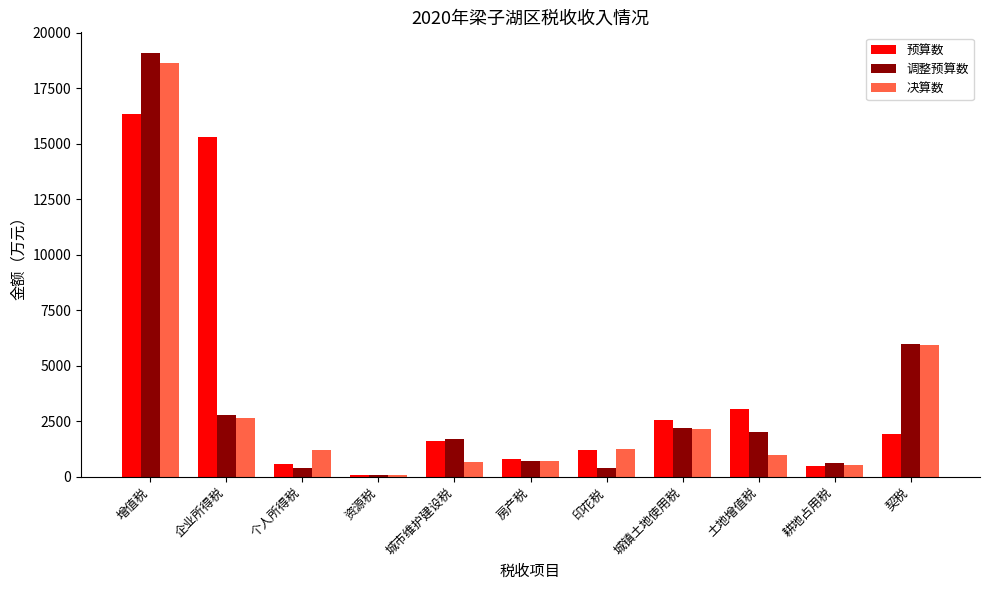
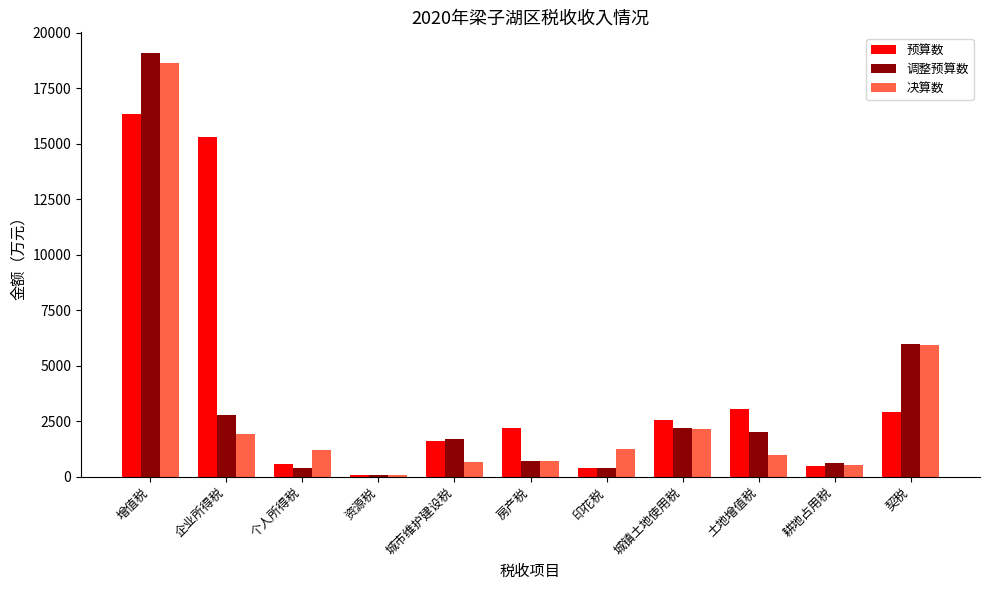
  {
    "预算数": {
      "增值税": 16400,
      "企业所得税": 15300,
      "个人所得税": 600,
      "城市维护建设税": 1600,
-     "房产税": 800,
-     "印花税": 1200,
+     "房产税": 2200,
+     "印花税": 400,
      "城镇土地使用税": 2600,
      "土地增值税": 3100,
      "耕地占用税": 500,
-     "契税": 1900
+     "契税": 2900
    },
    "调整预算数": {
      "增值税": 19100,
      "企业所得税": 2800,
      "个人所得税": 400,
      "城市维护建设税": 1700,
      "房产税": 700,
      "印花税": 400,
      "城镇土地使用税": 2200,
      "土地增值税": 2000,
      "耕地占用税": 600,
      "契税": 6000
    },
    "决算数": {
      "增值税": 18600,
-     "企业所得税": 2600,
+     "企业所得税": 1900,
      "个人所得税": 1200,
      "城市维护建设税": 700,
      "房产税": 700,
      "印花税": 1200,
      "城镇土地使用税": 2100,
      "土地增值税": 1000,
      "耕地占用税": 500,
      "契税": 5900
    }
  }
